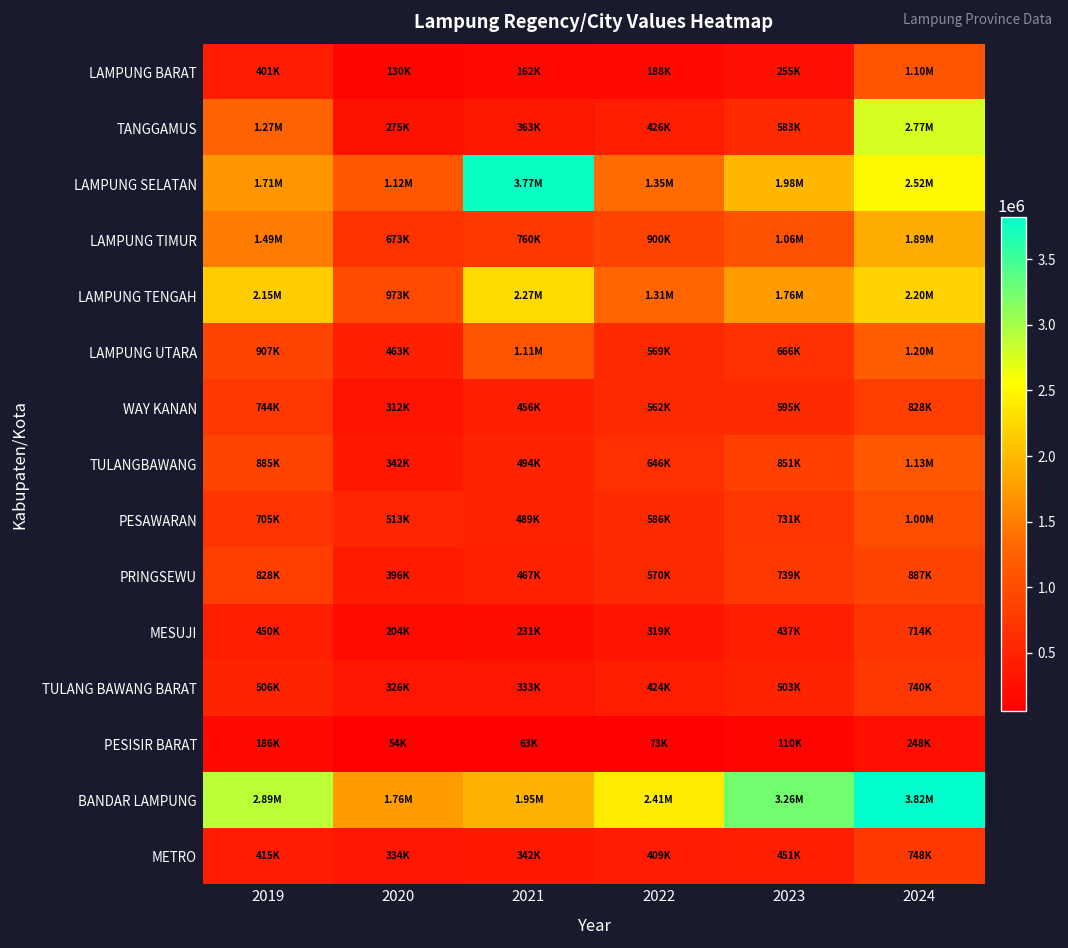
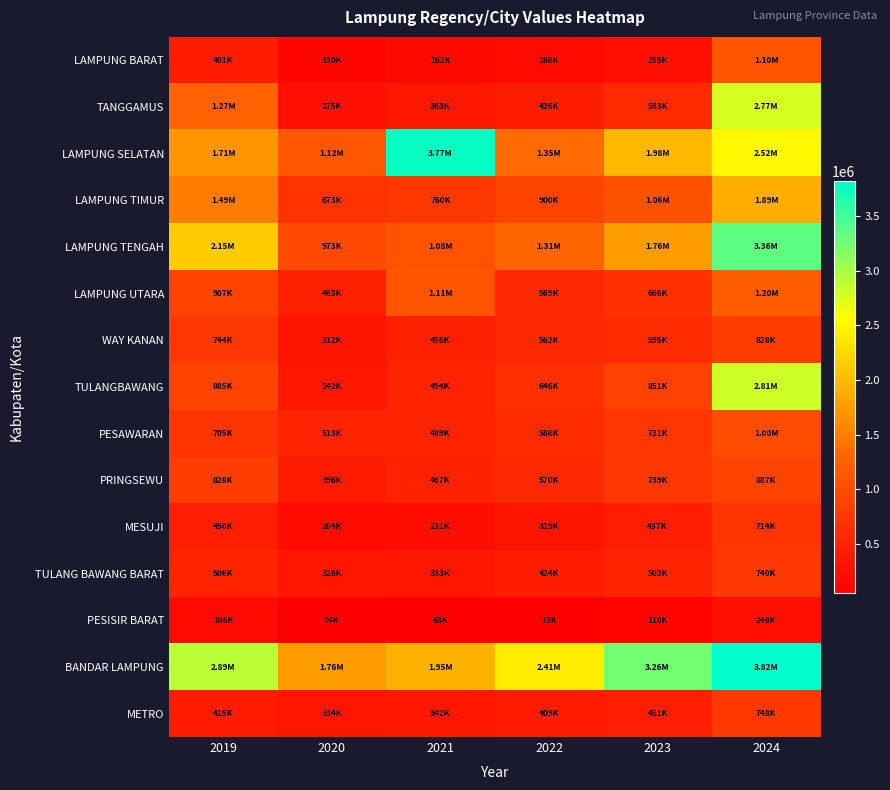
  {
    "LAMPUNG BARAT": {
      "2019": "401K",
      "2020": "130K",
      "2021": "162K",
      "2022": "188K",
      "2023": "255K",
      "2024": "1.10M"
    },
    "TANGGAMUS": {
      "2019": "1.27M",
      "2020": "275K",
      "2021": "363K",
      "2022": "426K",
      "2023": "583K",
      "2024": "2.77M"
    },
    "LAMPUNG SELATAN": {
      "2019": "1.71M",
      "2020": "1.12M",
      "2021": "3.77M",
      "2022": "1.35M",
      "2023": "1.98M",
      "2024": "2.52M"
    },
    "LAMPUNG TIMUR": {
      "2019": "1.49M",
      "2020": "673K",
      "2021": "760K",
      "2022": "900K",
      "2023": "1.06M",
      "2024": "1.89M"
    },
    "LAMPUNG TENGAH": {
      "2019": "2.15M",
      "2020": "973K",
-     "2021": "2.27M",
+     "2021": "1.08M",
      "2022": "1.31M",
      "2023": "1.76M",
-     "2024": "2.20M"
+     "2024": "3.36M"
    },
    "LAMPUNG UTARA": {
      "2019": "907K",
      "2020": "463K",
      "2021": "1.11M",
      "2022": "569K",
      "2023": "666K",
      "2024": "1.20M"
    },
    "WAY KANAN": {
      "2019": "744K",
      "2020": "312K",
      "2021": "456K",
      "2022": "562K",
      "2023": "595K",
      "2024": "828K"
    },
    "TULANGBAWANG": {
      "2019": "885K",
      "2020": "342K",
      "2021": "494K",
      "2022": "646K",
      "2023": "851K",
-     "2024": "1.13M"
+     "2024": "2.81M"
    },
    "PESAWARAN": {
      "2019": "705K",
      "2020": "513K",
      "2021": "489K",
      "2022": "586K",
      "2023": "731K",
      "2024": "1.00M"
    },
    "PRINGSEWU": {
      "2019": "828K",
      "2020": "396K",
      "2021": "467K",
      "2022": "570K",
      "2023": "739K",
      "2024": "887K"
    },
    "MESUJI": {
      "2019": "450K",
      "2020": "204K",
      "2021": "231K",
      "2022": "319K",
      "2023": "437K",
      "2024": "714K"
    },
    "TULANG BAWANG BARAT": {
      "2019": "506K",
      "2020": "326K",
      "2021": "333K",
      "2022": "424K",
      "2023": "503K",
      "2024": "740K"
    },
    "PESISIR BARAT": {
      "2019": "186K",
      "2020": "54K",
      "2021": "63K",
      "2022": "73K",
      "2023": "110K",
      "2024": "248K"
    },
    "BANDAR LAMPUNG": {
      "2019": "2.89M",
      "2020": "1.76M",
      "2021": "1.95M",
      "2022": "2.41M",
      "2023": "3.26M",
      "2024": "3.82M"
    },
    "METRO": {
      "2019": "415K",
      "2020": "334K",
      "2021": "342K",
      "2022": "409K",
      "2023": "451K",
      "2024": "748K"
    }
  }
